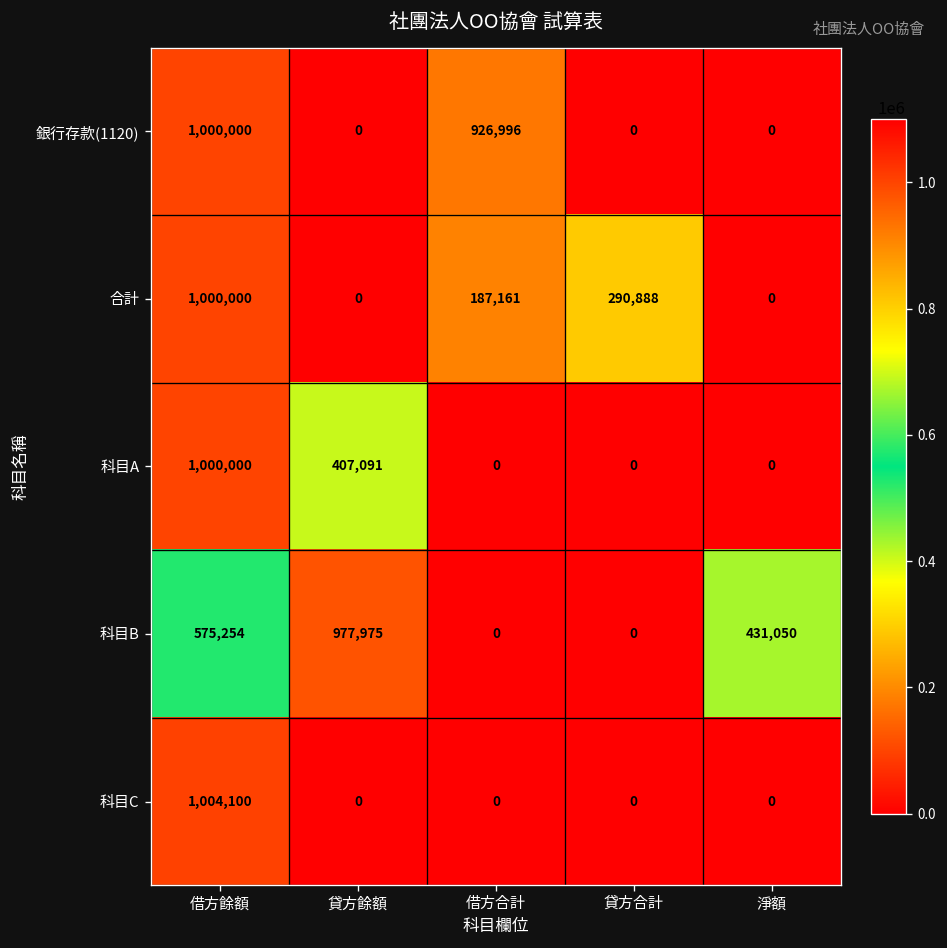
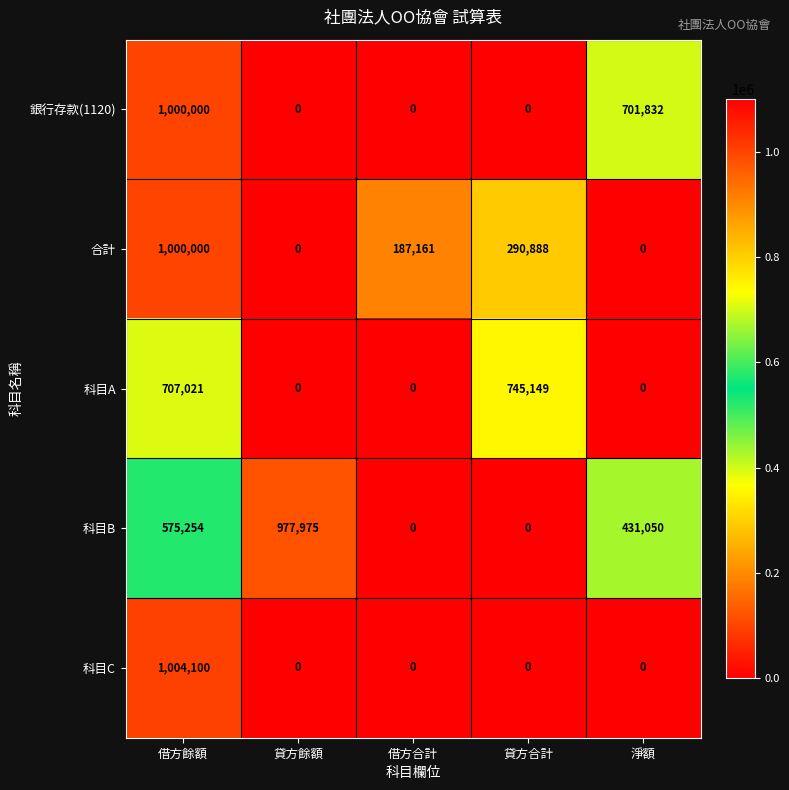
  {
    "銀行存款(1120)": {
      "借方餘額": "1,000,000",
      "貸方餘額": "0",
-     "借方合計": "926,996",
+     "借方合計": "0",
      "貸方合計": "0",
-     "淨額": "0"
+     "淨額": "701,832"
    },
    "合計": {
      "借方餘額": "1,000,000",
      "貸方餘額": "0",
      "借方合計": "187,161",
      "貸方合計": "290,888",
      "淨額": "0"
    },
    "科目A": {
-     "借方餘額": "1,000,000",
-     "貸方餘額": "407,091",
+     "借方餘額": "707,021",
+     "貸方餘額": "0",
      "借方合計": "0",
-     "貸方合計": "0",
+     "貸方合計": "745,149",
      "淨額": "0"
    },
    "科目B": {
      "借方餘額": "575,254",
      "貸方餘額": "977,975",
      "借方合計": "0",
      "貸方合計": "0",
      "淨額": "431,050"
    },
    "科目C": {
      "借方餘額": "1,004,100",
      "貸方餘額": "0",
      "借方合計": "0",
      "貸方合計": "0",
      "淨額": "0"
    }
  }
